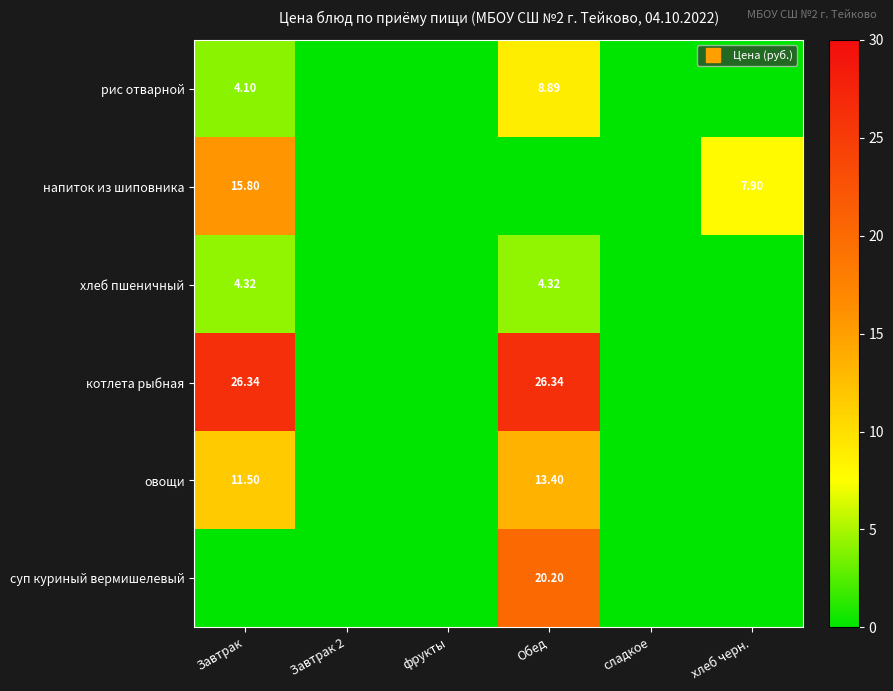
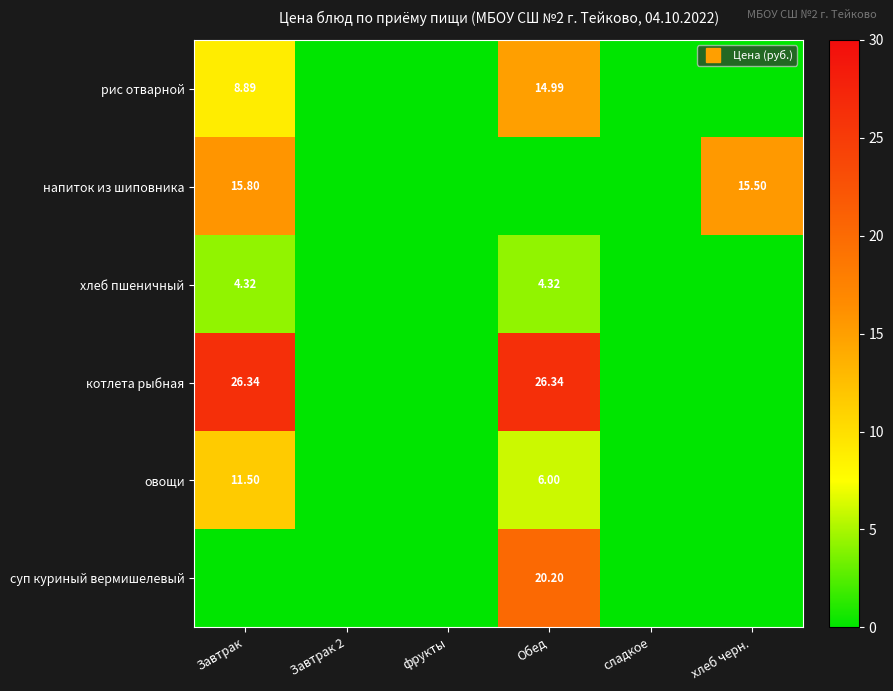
  {
    "рис отварной": {
-     "Завтрак": 4.10,
-     "Обед": 8.89
+     "Завтрак": 8.89,
+     "Обед": 14.99
    },
    "напиток из шиповника": {
      "Завтрак": 15.80,
-     "хлеб черн.": 7.90
+     "хлеб черн.": 15.50
    },
    "хлеб пшеничный": {
      "Завтрак": 4.32,
      "Обед": 4.32
    },
    "котлета рыбная": {
      "Завтрак": 26.34,
      "Обед": 26.34
    },
    "овощи": {
      "Завтрак": 11.50,
-     "Обед": 13.40
+     "Обед": 6.00
    },
    "суп куриный вермишелевый": {
      "Обед": 20.20
    }
  }
